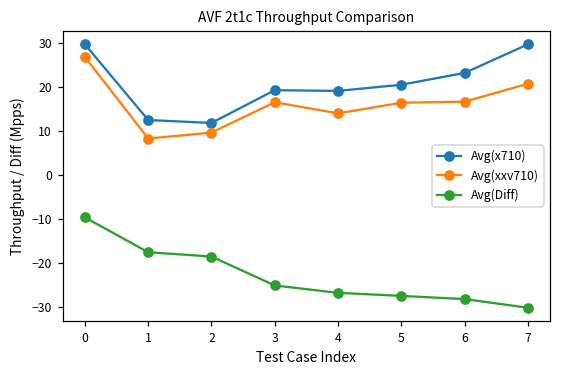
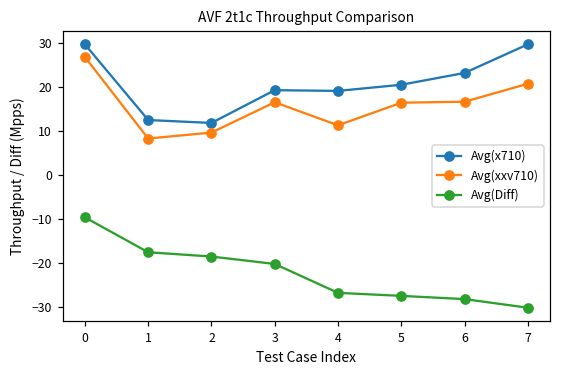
  {
    "Avg(x710)": {
      "0": 30,
      "1": 12,
      "2": 12,
      "3": 19,
      "4": 19,
      "5": 20,
      "6": 23,
      "7": 30
    },
    "Avg(xxv710)": {
      "0": 27,
      "1": 8,
      "2": 10,
      "3": 16,
-     "4": 14,
+     "4": 11,
      "5": 16,
      "6": 17,
      "7": 21
    },
    "Avg(Diff)": {
      "0": -10,
      "1": -18,
      "2": -19,
-     "3": -25,
+     "3": -20,
      "4": -27,
      "5": -28,
      "6": -28,
      "7": -30
    }
  }
